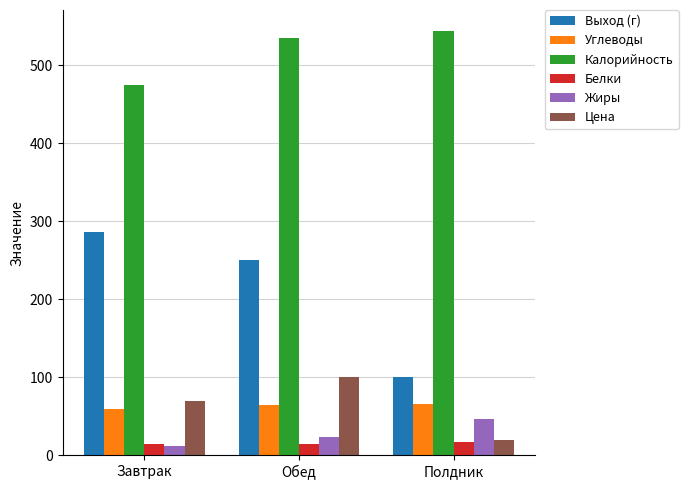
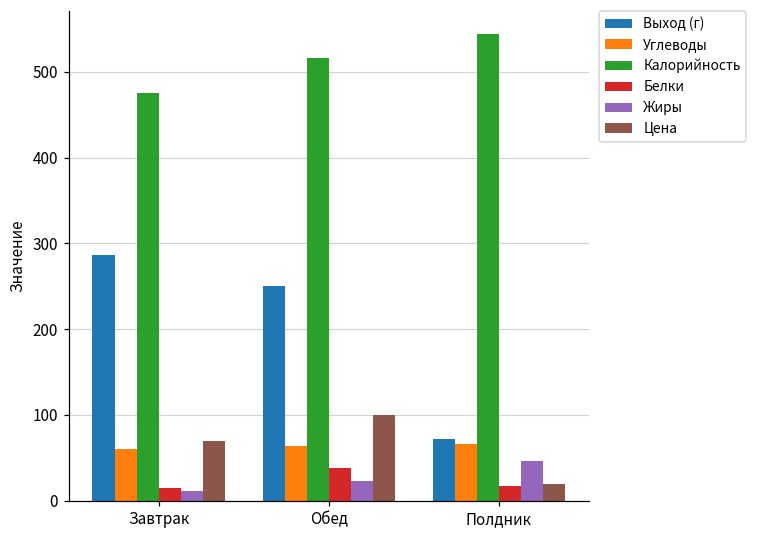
  {
    "Выход (г)": {
      "Завтрак": 290,
      "Обед": 250,
-     "Полдник": 100
+     "Полдник": 70
    },
    "Углеводы": {
      "Завтрак": 60,
      "Обед": 60,
      "Полдник": 70
    },
    "Калорийность": {
      "Завтрак": 470,
-     "Обед": 540,
+     "Обед": 520,
      "Полдник": 540
    },
    "Белки": {
      "Завтрак": 10,
-     "Обед": 10,
+     "Обед": 40,
      "Полдник": 20
    },
    "Жиры": {
      "Завтрак": 10,
      "Обед": 20,
      "Полдник": 50
    },
    "Цена": {
      "Завтрак": 70,
      "Обед": 100,
      "Полдник": 20
    }
  }
